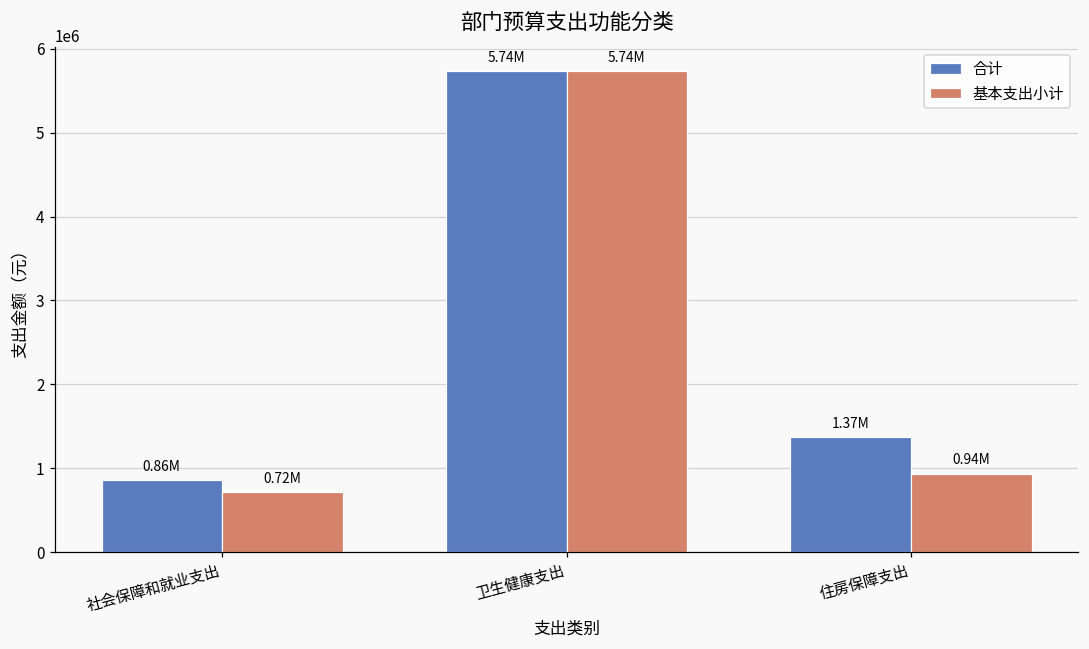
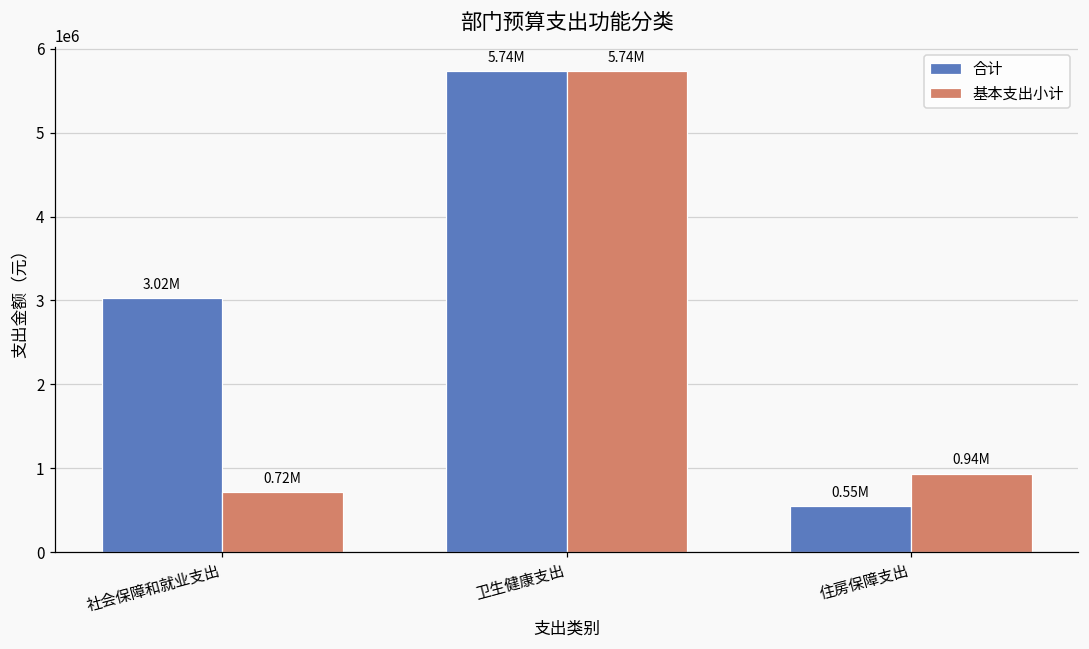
  {
    "合计": {
-     "社会保障和就业支出": "0.86M",
+     "社会保障和就业支出": "3.02M",
      "卫生健康支出": "5.74M",
-     "住房保障支出": "1.37M"
+     "住房保障支出": "0.55M"
    },
    "基本支出小计": {
      "社会保障和就业支出": "0.72M",
      "卫生健康支出": "5.74M",
      "住房保障支出": "0.94M"
    }
  }
